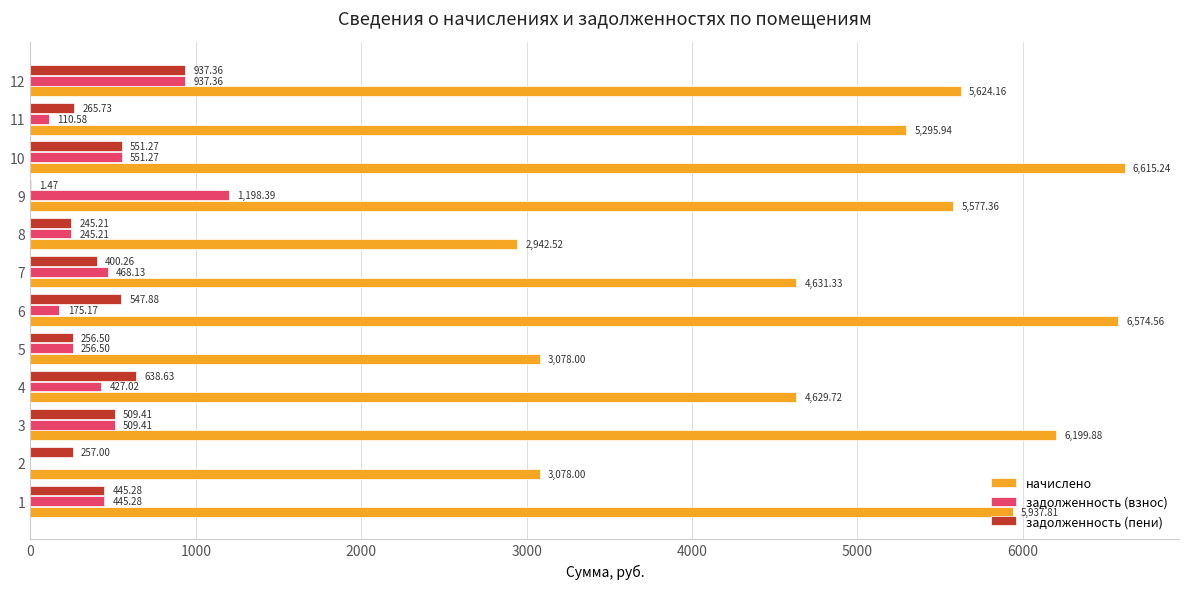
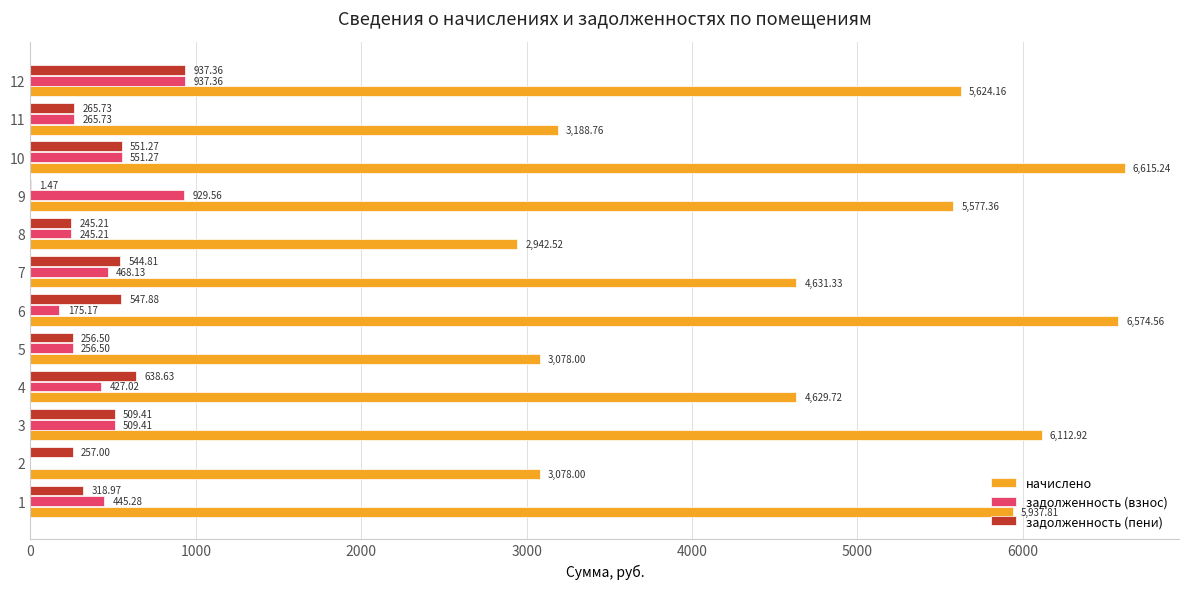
  {
    "начислено": {
      "12": "5,624.16",
-     "11": "5,295.94",
+     "11": "3,188.76",
      "10": "6,615.24",
      "9": "5,577.36",
      "8": "2,942.52",
      "7": "4,631.33",
      "6": "6,574.56",
      "5": "3,078.00",
      "4": "4,629.72",
-     "3": "6,199.88",
+     "3": "6,112.92",
      "2": "3,078.00",
      "1": "5,937.81"
    },
    "задолженность (взнос)": {
      "12": "937.36",
-     "11": "110.58",
+     "11": "265.73",
      "10": "551.27",
-     "9": "1,198.39",
+     "9": "929.56",
      "8": "245.21",
      "7": "468.13",
      "6": "175.17",
      "5": "256.50",
      "4": "427.02",
      "3": "509.41",
      "1": "445.28"
    },
    "задолженность (пени)": {
      "12": "937.36",
      "11": "265.73",
      "10": "551.27",
      "9": "1.47",
      "8": "245.21",
-     "7": "400.26",
+     "7": "544.81",
      "6": "547.88",
      "5": "256.50",
      "4": "638.63",
      "3": "509.41",
      "2": "257.00",
-     "1": "445.28"
+     "1": "318.97"
    }
  }
